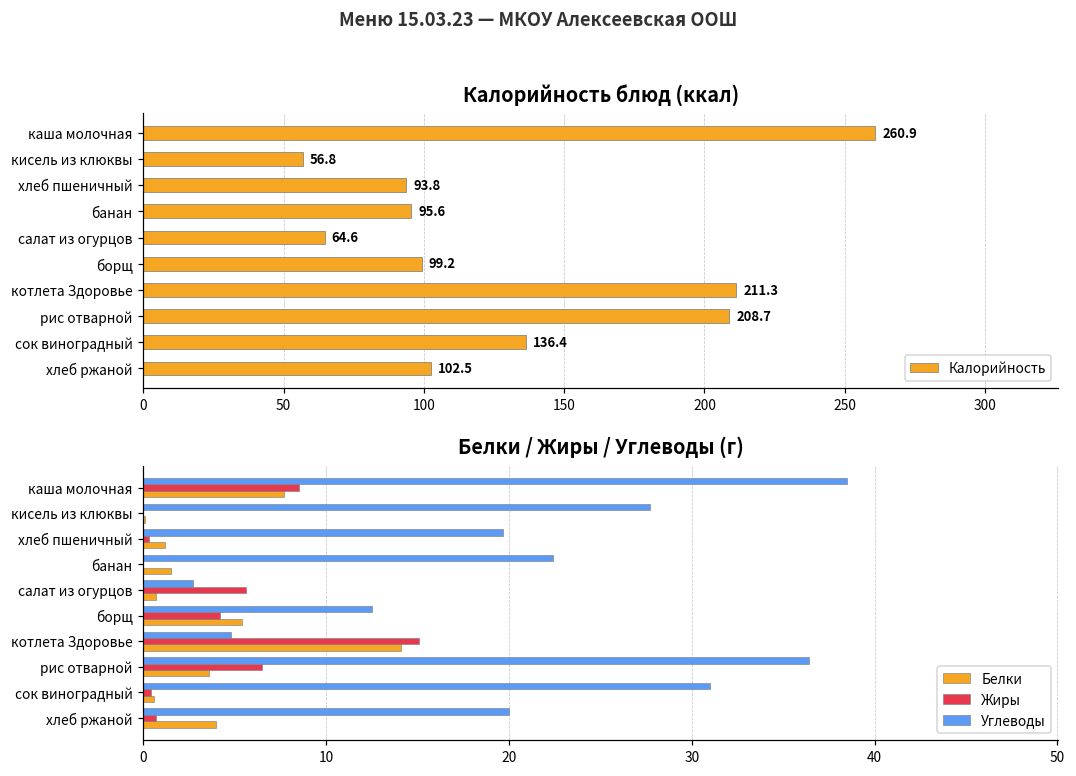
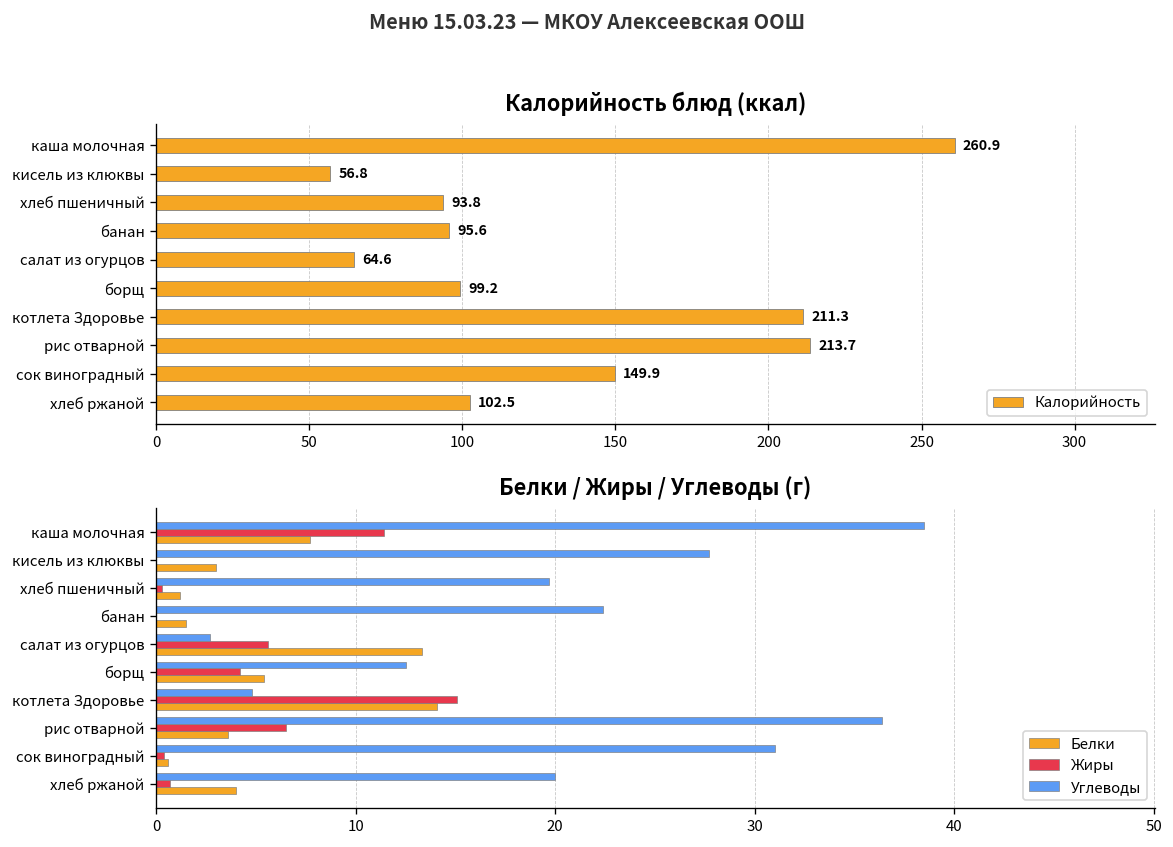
  {
    "Калорийность блюд (ккал)": {
      "каша молочная": 260.9,
      "кисель из клюквы": 56.8,
      "хлеб пшеничный": 93.8,
      "банан": 95.6,
      "салат из огурцов": 64.6,
      "борщ": 99.2,
      "котлета Здоровье": 211.3,
-     "рис отварной": 208.7,
-     "сок виноградный": 136.4,
+     "рис отварной": 213.7,
+     "сок виноградный": 149.9,
      "хлеб ржаной": 102.5
    },
    "Белки / Жиры / Углеводы (г)": {
      "Белки": {
        "каша молочная": 7.7,
-       "кисель из клюквы": 0.1,
+       "кисель из клюквы": 3.0,
        "хлеб пшеничный": 1.2,
        "банан": 1.5,
-       "салат из огурцов": 0.7,
+       "салат из огурцов": 13.3,
        "борщ": 5.4,
        "котлета Здоровье": 14.1,
        "рис отварной": 3.6,
        "сок виноградный": 0.6,
        "хлеб ржаной": 4.0
      },
      "Жиры": {
-       "каша молочная": 8.5,
+       "каша молочная": 11.4,
        "кисель из клюквы": 0.0,
        "хлеб пшеничный": 0.3,
        "банан": 0.0,
        "салат из огурцов": 5.6,
        "борщ": 4.2,
        "котлета Здоровье": 15.1,
        "рис отварной": 6.5,
        "сок виноградный": 0.4,
        "хлеб ржаной": 0.7
      },
      "Углеводы": {
        "каша молочная": 38.5,
        "кисель из клюквы": 27.7,
        "хлеб пшеничный": 19.7,
        "банан": 22.4,
        "салат из огурцов": 2.7,
        "борщ": 12.5,
        "котлета Здоровье": 4.8,
        "рис отварной": 36.4,
        "сок виноградный": 31.0,
        "хлеб ржаной": 20.0
      }
    }
  }
